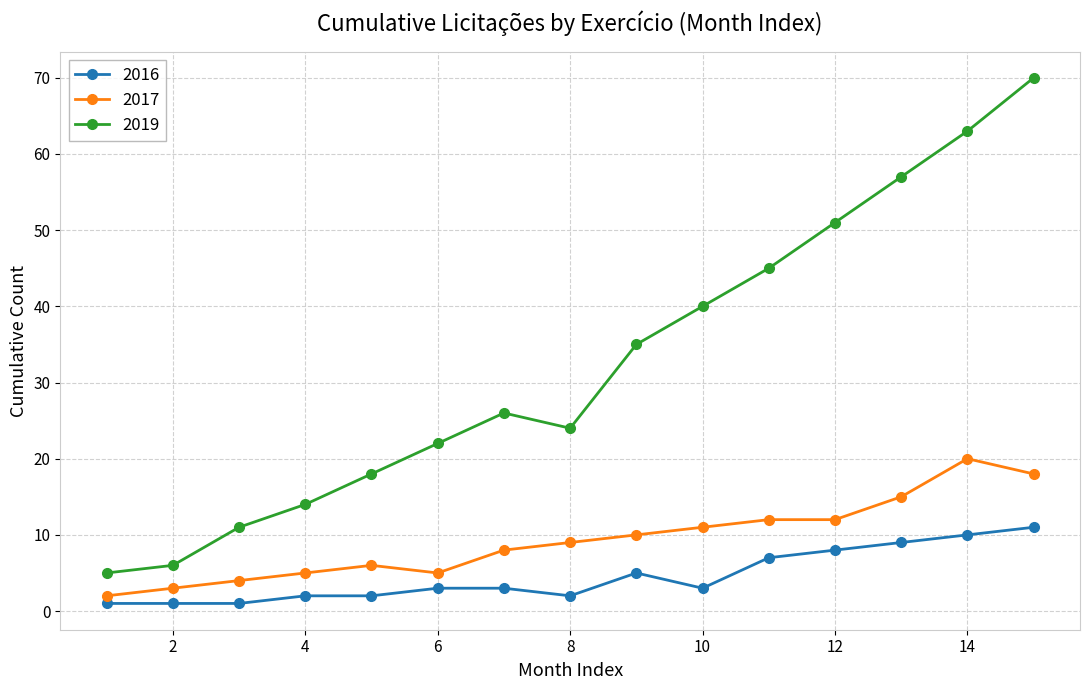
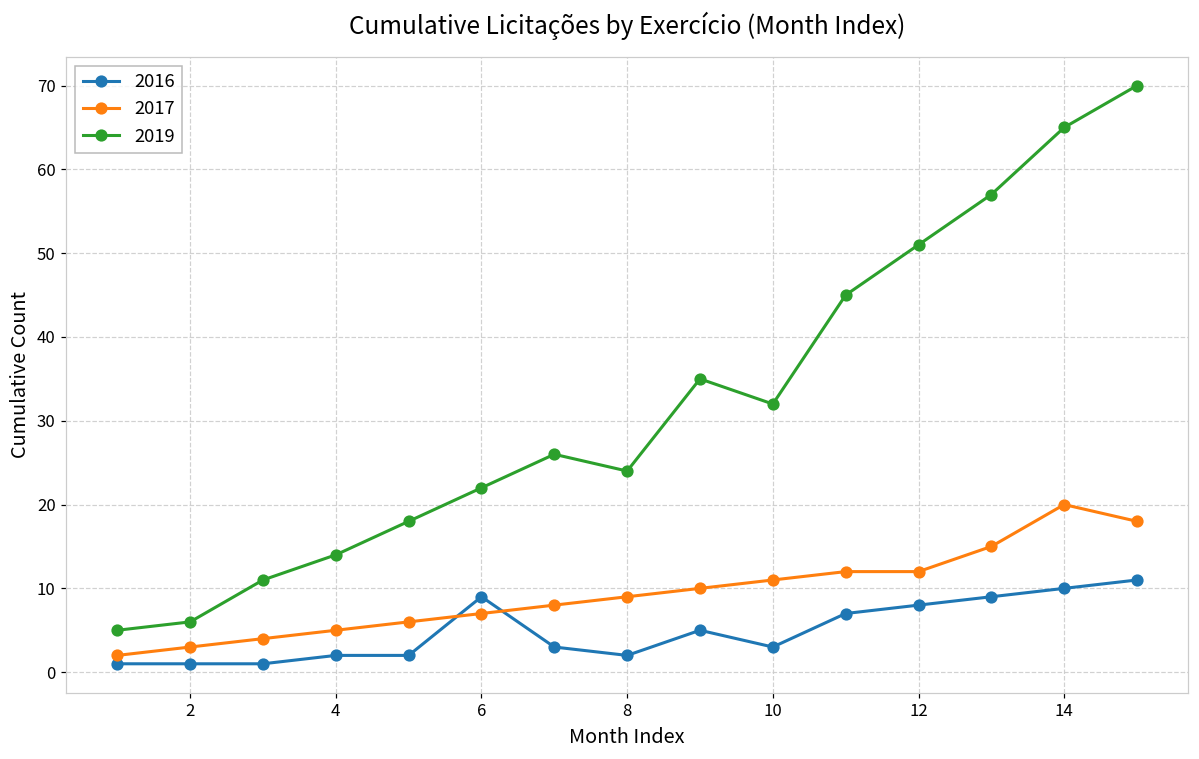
  {
    "2016": {
      "2": 1,
      "4": 2,
-     "6": 3,
+     "6": 9,
      "8": 2,
      "10": 3,
      "12": 8,
      "14": 10
    },
    "2017": {
      "2": 3,
      "4": 5,
-     "6": 5,
+     "6": 7,
      "8": 9,
      "10": 11,
      "12": 12,
      "14": 20
    },
    "2019": {
      "2": 6,
      "4": 14,
      "6": 22,
      "8": 24,
-     "10": 40,
+     "10": 32,
      "12": 51,
-     "14": 63
+     "14": 65
    }
  }
